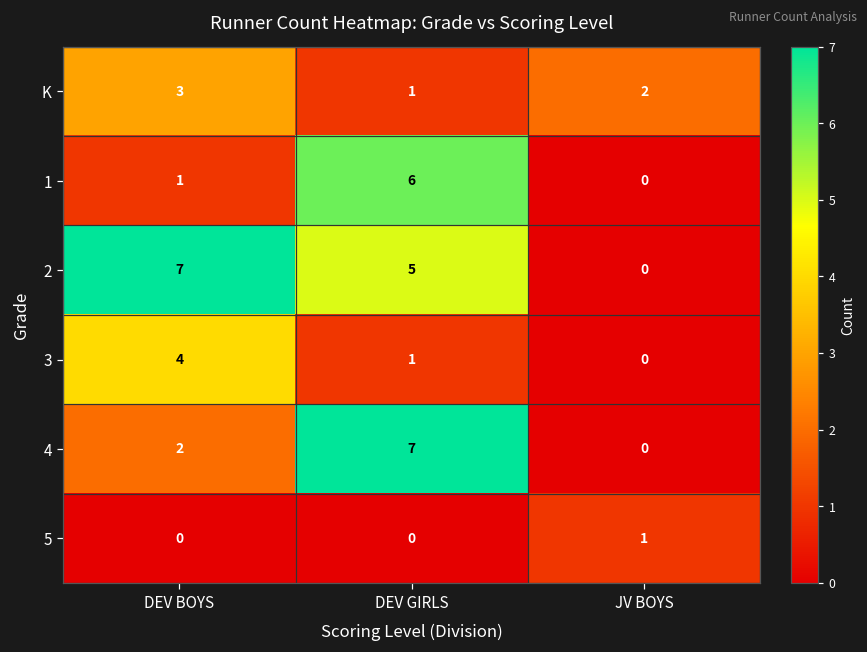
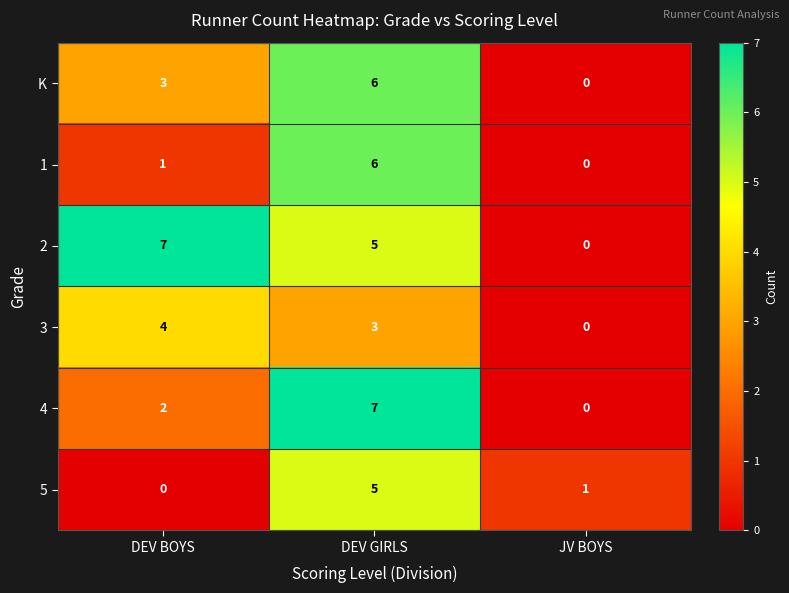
  {
    "K": {
      "DEV BOYS": 3,
-     "DEV GIRLS": 1,
-     "JV BOYS": 2
+     "DEV GIRLS": 6,
+     "JV BOYS": 0
    },
    "1": {
      "DEV BOYS": 1,
      "DEV GIRLS": 6,
      "JV BOYS": 0
    },
    "2": {
      "DEV BOYS": 7,
      "DEV GIRLS": 5,
      "JV BOYS": 0
    },
    "3": {
      "DEV BOYS": 4,
-     "DEV GIRLS": 1,
+     "DEV GIRLS": 3,
      "JV BOYS": 0
    },
    "4": {
      "DEV BOYS": 2,
      "DEV GIRLS": 7,
      "JV BOYS": 0
    },
    "5": {
      "DEV BOYS": 0,
-     "DEV GIRLS": 0,
+     "DEV GIRLS": 5,
      "JV BOYS": 1
    }
  }
